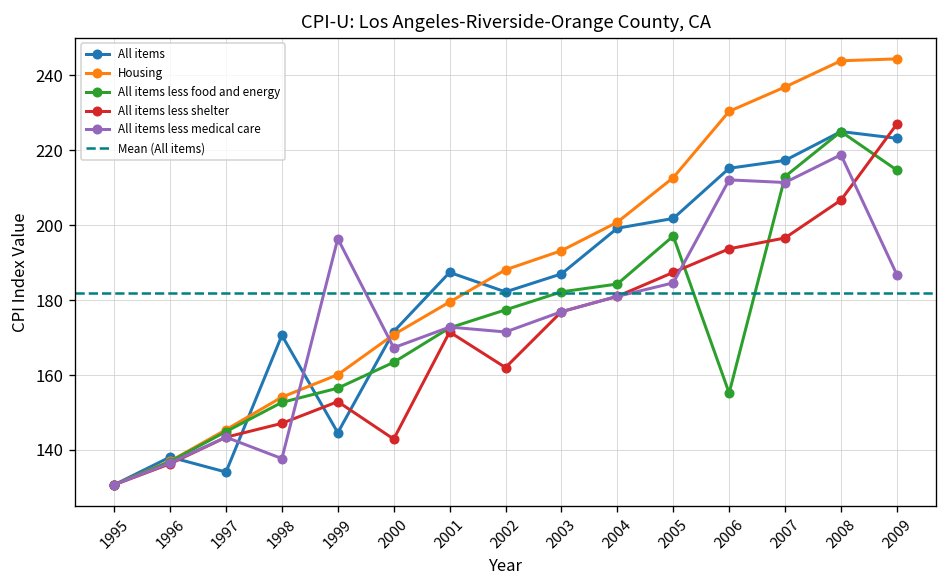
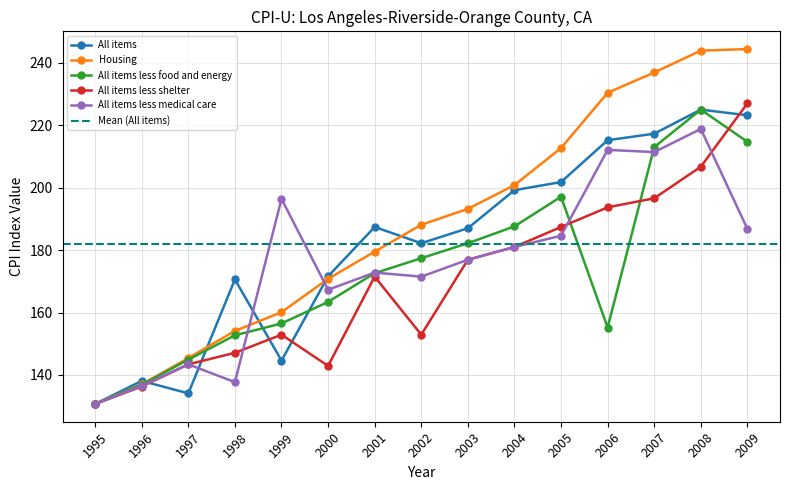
  {
    "All items": {
      "1996": 138,
      "1997": 134,
      "1998": 171,
      "1999": 145,
      "2001": 187,
      "2002": 182,
      "2003": 187,
      "2004": 199,
      "2005": 202,
      "2006": 215,
      "2007": 217,
      "2009": 223
    },
    "Housing": {
      "1998": 154,
      "1999": 160,
      "2001": 180,
      "2002": 188,
      "2003": 193,
      "2004": 201,
      "2005": 213,
      "2006": 230,
      "2007": 237,
      "2008": 244,
      "2009": 244
    },
    "All items less food and energy": {
      "1998": 153,
      "1999": 157,
      "2000": 163,
      "2002": 177,
      "2003": 182,
-     "2004": 184,
+     "2004": 188,
      "2005": 197,
      "2006": 155,
      "2007": 213,
      "2009": 215
    },
    "All items less shelter": {
      "1998": 147,
      "1999": 153,
      "2000": 143,
      "2001": 172,
-     "2002": 162,
+     "2002": 153,
      "2005": 187,
      "2006": 194,
      "2007": 197,
      "2008": 207,
      "2009": 227
    },
    "All items less medical care": {
      "1998": 138,
      "1999": 196,
      "2000": 167,
      "2002": 172,
      "2005": 185,
      "2006": 212,
      "2007": 211,
      "2008": 219,
      "2009": 187
    }
  }
